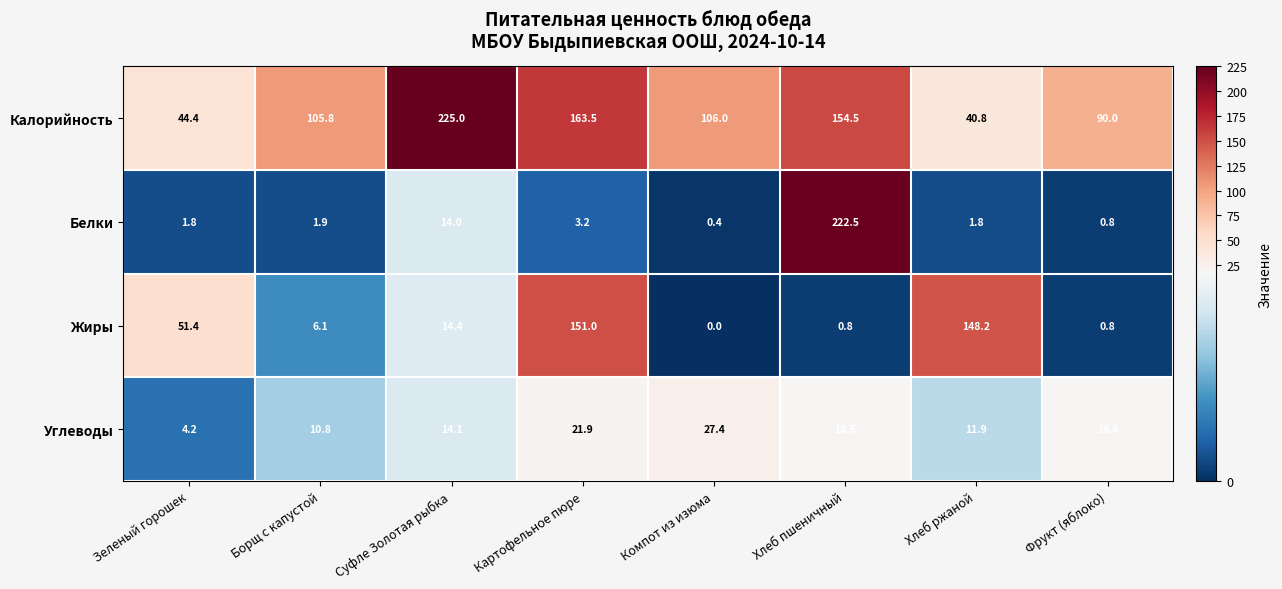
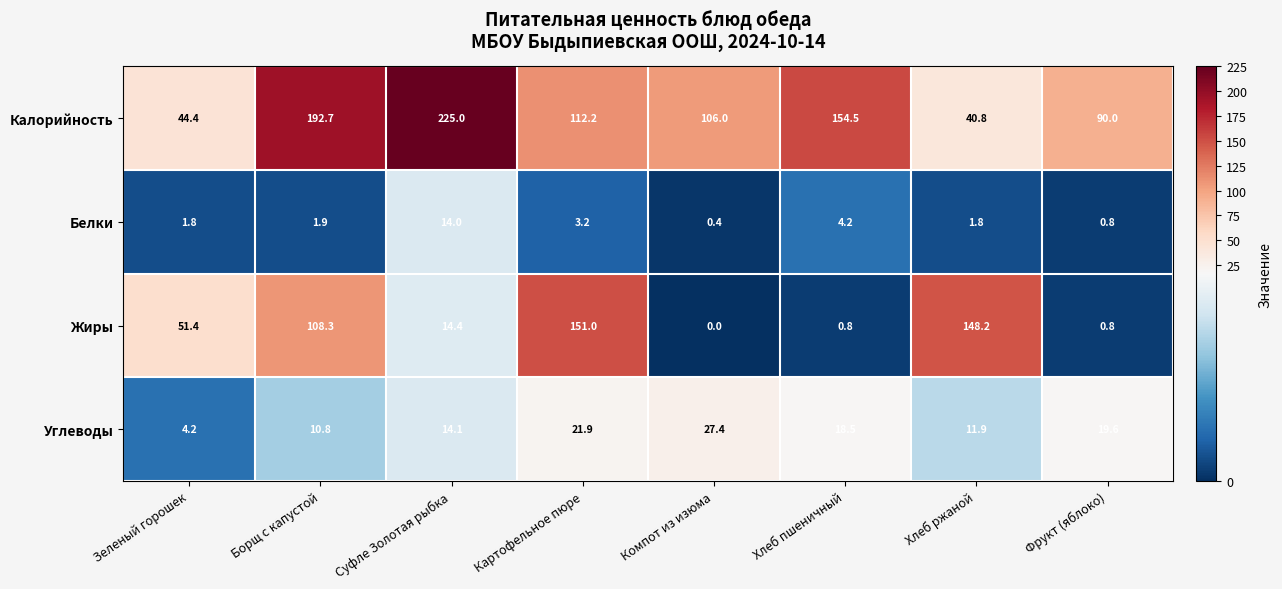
  {
    "Калорийность": {
      "Зеленый горошек": 44.4,
-     "Борщ с капустой": 105.8,
+     "Борщ с капустой": 192.7,
      "Суфле Золотая рыбка": 225.0,
-     "Картофельное пюре": 163.5,
+     "Картофельное пюре": 112.2,
      "Компот из изюма": 106.0,
      "Хлеб пшеничный": 154.5,
      "Хлеб ржаной": 40.8,
      "Фрукт (яблоко)": 90.0
    },
    "Белки": {
      "Зеленый горошек": 1.8,
      "Борщ с капустой": 1.9,
      "Картофельное пюре": 3.2,
      "Компот из изюма": 0.4,
-     "Хлеб пшеничный": 222.5,
+     "Хлеб пшеничный": 4.2,
      "Хлеб ржаной": 1.8,
      "Фрукт (яблоко)": 0.8
    },
    "Жиры": {
      "Зеленый горошек": 51.4,
-     "Борщ с капустой": 6.1,
+     "Борщ с капустой": 108.3,
      "Картофельное пюре": 151.0,
      "Компот из изюма": 0.0,
      "Хлеб пшеничный": 0.8,
      "Хлеб ржаной": 148.2,
      "Фрукт (яблоко)": 0.8
    },
    "Углеводы": {
      "Зеленый горошек": 4.2,
      "Борщ с капустой": 10.8,
      "Картофельное пюре": 21.9,
      "Компот из изюма": 27.4,
      "Хлеб ржаной": 11.9
    }
  }
